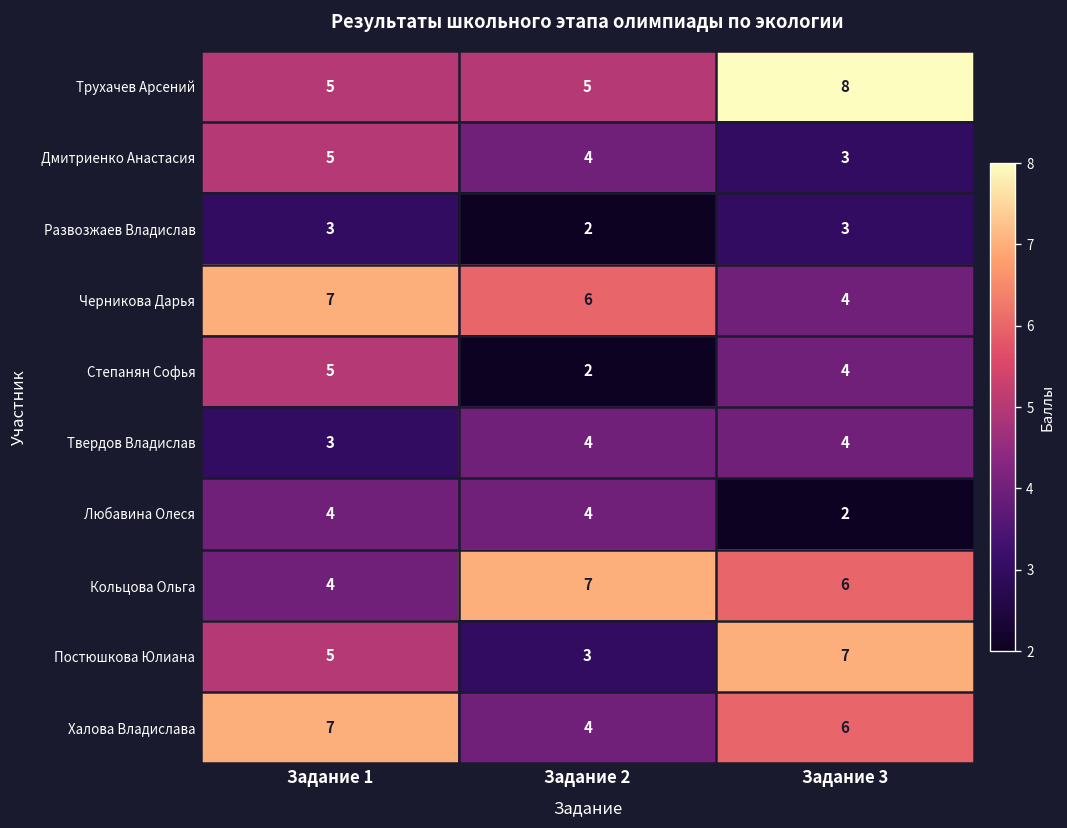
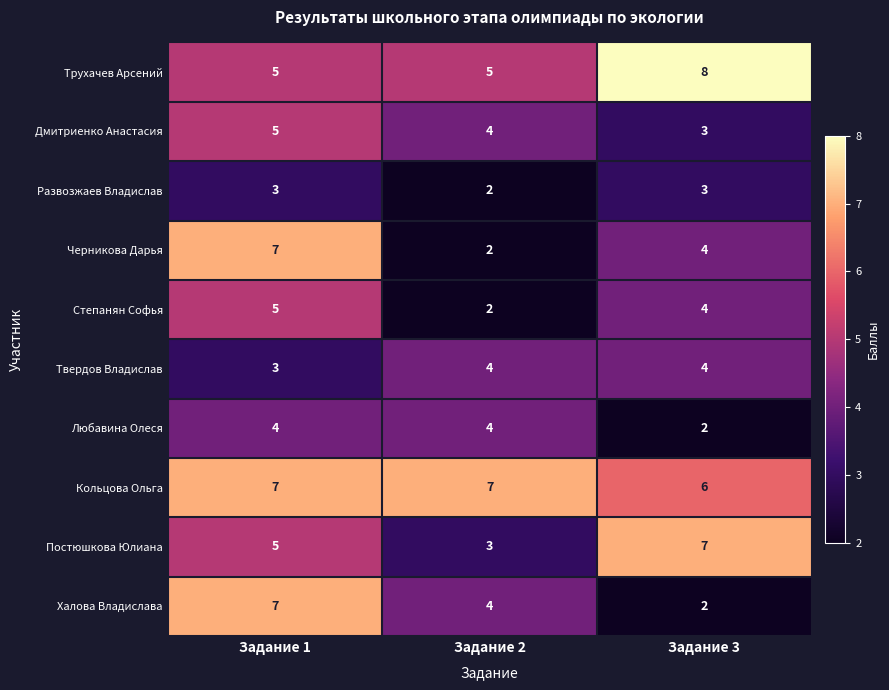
  {
    "Трухачев Арсений": {
      "Задание 1": 5,
      "Задание 2": 5,
      "Задание 3": 8
    },
    "Дмитриенко Анастасия": {
      "Задание 1": 5,
      "Задание 2": 4,
      "Задание 3": 3
    },
    "Развозжаев Владислав": {
      "Задание 1": 3,
      "Задание 2": 2,
      "Задание 3": 3
    },
    "Черникова Дарья": {
      "Задание 1": 7,
-     "Задание 2": 6,
+     "Задание 2": 2,
      "Задание 3": 4
    },
    "Степанян Софья": {
      "Задание 1": 5,
      "Задание 2": 2,
      "Задание 3": 4
    },
    "Твердов Владислав": {
      "Задание 1": 3,
      "Задание 2": 4,
      "Задание 3": 4
    },
    "Любавина Олеся": {
      "Задание 1": 4,
      "Задание 2": 4,
      "Задание 3": 2
    },
    "Кольцова Ольга": {
-     "Задание 1": 4,
+     "Задание 1": 7,
      "Задание 2": 7,
      "Задание 3": 6
    },
    "Постюшкова Юлиана": {
      "Задание 1": 5,
      "Задание 2": 3,
      "Задание 3": 7
    },
    "Халова Владислава": {
      "Задание 1": 7,
      "Задание 2": 4,
-     "Задание 3": 6
+     "Задание 3": 2
    }
  }
